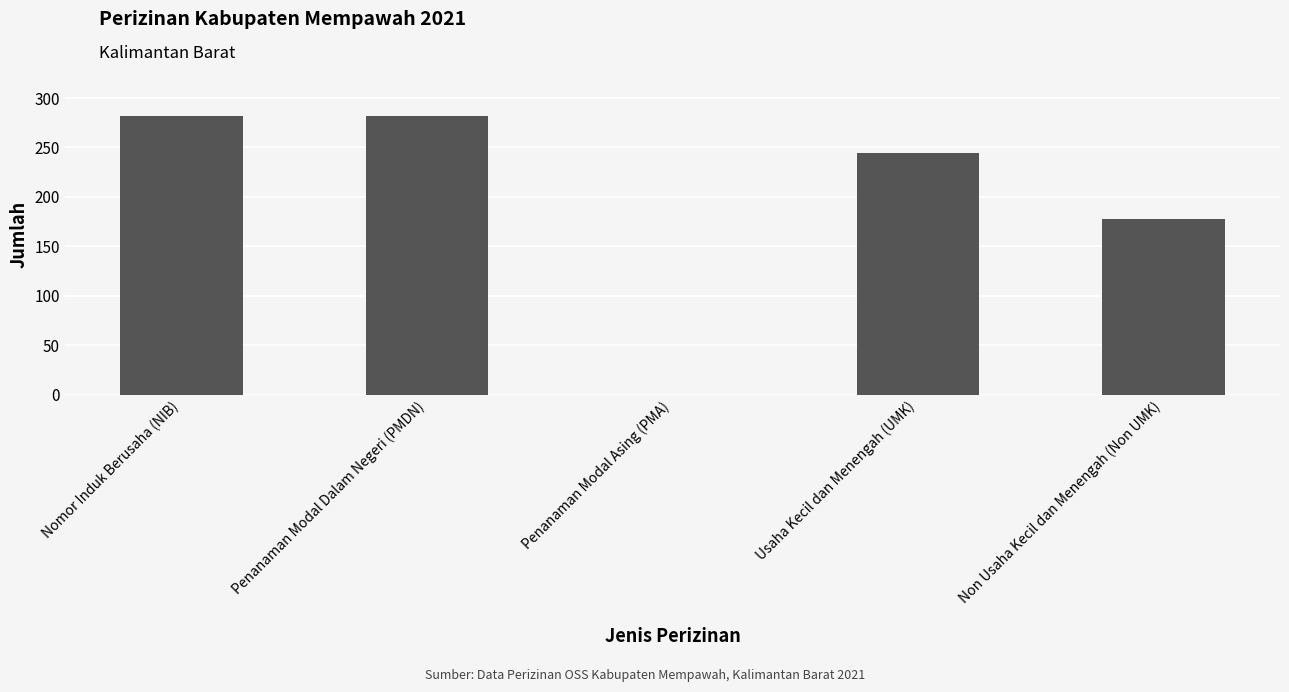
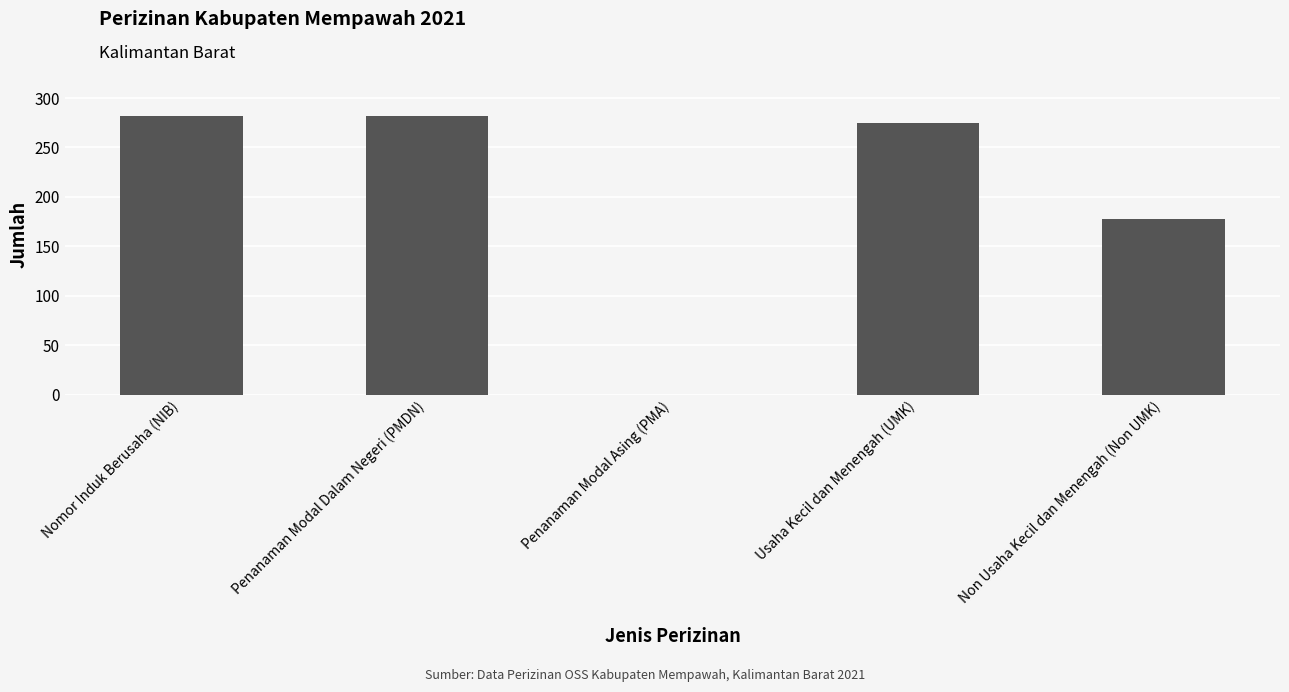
  {
    "Nomor Induk Berusaha (NIB)": 280,
    "Penanaman Modal Dalam Negeri (PMDN)": 280,
    "Penanaman Modal Asing (PMA)": 0,
-   "Usaha Kecil dan Menengah (UMK)": 240,
+   "Usaha Kecil dan Menengah (UMK)": 280,
    "Non Usaha Kecil dan Menengah (Non UMK)": 180
  }
